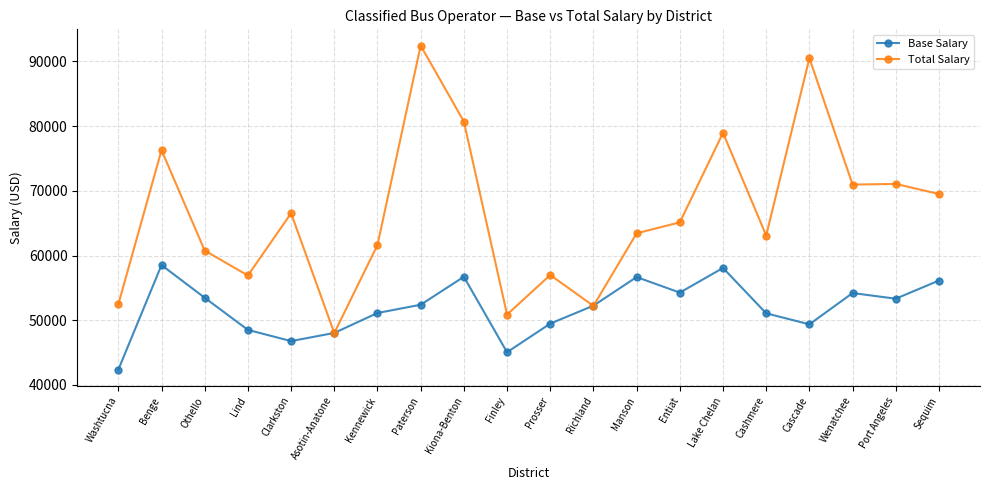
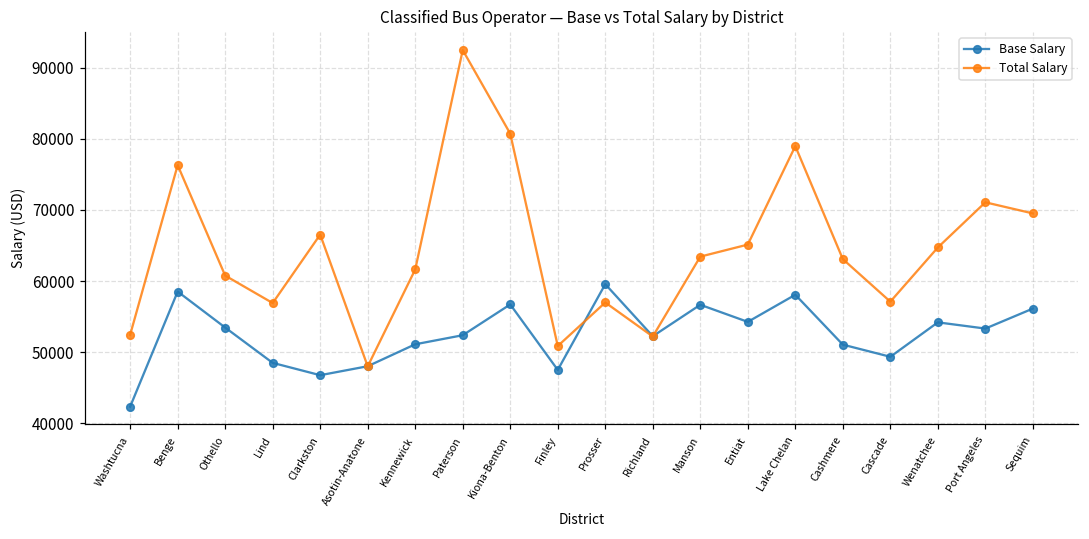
  {
    "Base Salary": {
      "Washtucna": 42000,
      "Benge": 59000,
      "Othello": 53000,
      "Lind": 49000,
      "Clarkston": 47000,
      "Kennewick": 51000,
      "Paterson": 52000,
      "Kiona-Benton": 57000,
-     "Finley": 45000,
-     "Prosser": 49000,
+     "Finley": 48000,
+     "Prosser": 60000,
      "Manson": 57000,
      "Entiat": 54000,
      "Lake Chelan": 58000,
      "Cashmere": 51000,
      "Cascade": 49000,
      "Wenatchee": 54000,
      "Port Angeles": 53000,
      "Sequim": 56000
    },
    "Total Salary": {
      "Washtucna": 52000,
      "Benge": 76000,
      "Othello": 61000,
      "Lind": 57000,
      "Clarkston": 67000,
      "Kennewick": 62000,
      "Paterson": 92000,
      "Kiona-Benton": 81000,
      "Finley": 51000,
      "Prosser": 57000,
      "Manson": 63000,
      "Entiat": 65000,
      "Lake Chelan": 79000,
      "Cashmere": 63000,
-     "Cascade": 91000,
-     "Wenatchee": 71000,
+     "Cascade": 57000,
+     "Wenatchee": 65000,
      "Port Angeles": 71000,
      "Sequim": 70000
    }
  }
